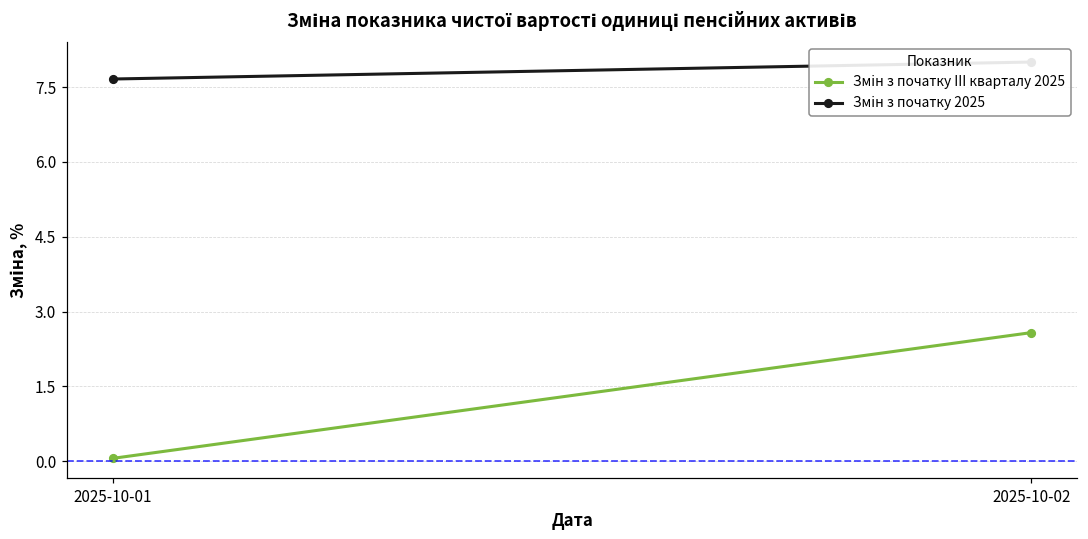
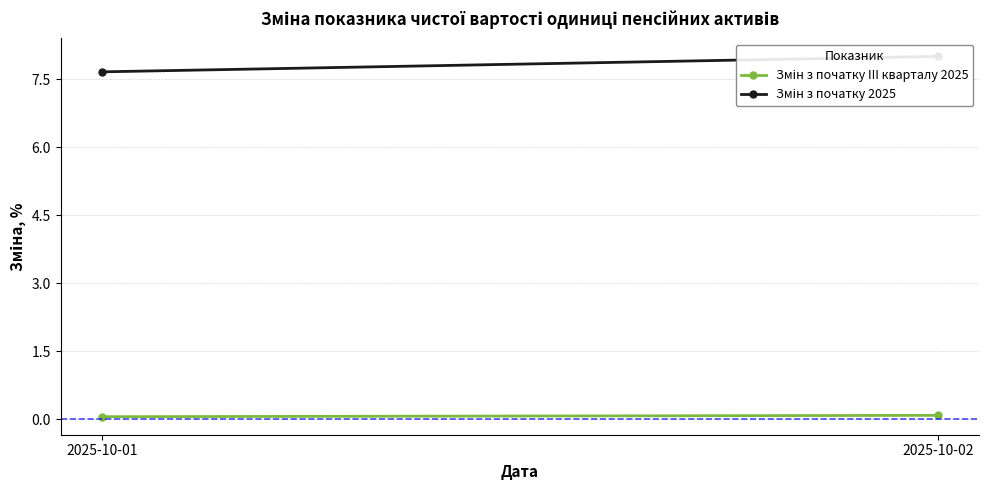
  {
    "Змін з початку III кварталу 2025": {
      "2025-10-01": 0.1,
-     "2025-10-02": 2.6
+     "2025-10-02": 0.1
    },
    "Змін з початку 2025": {
      "2025-10-01": 7.7
    }
  }
